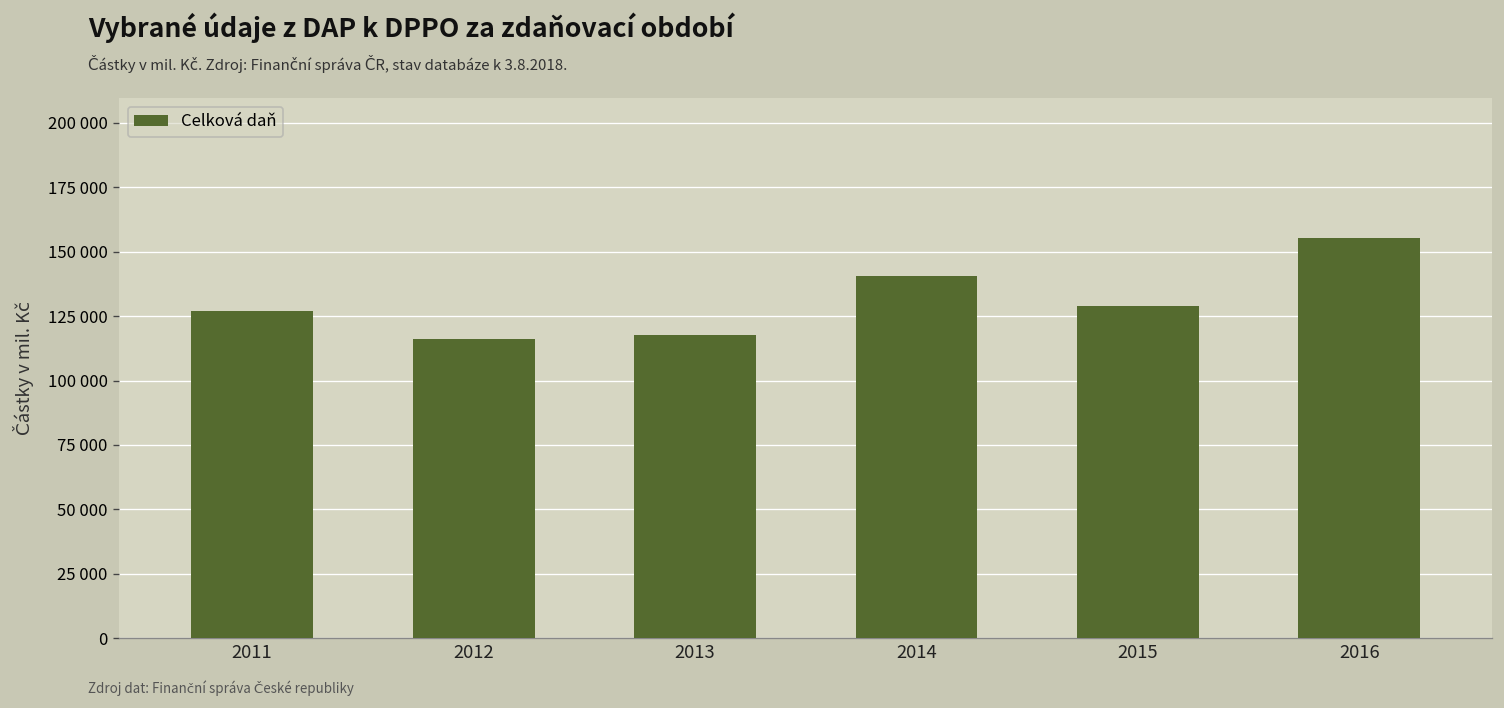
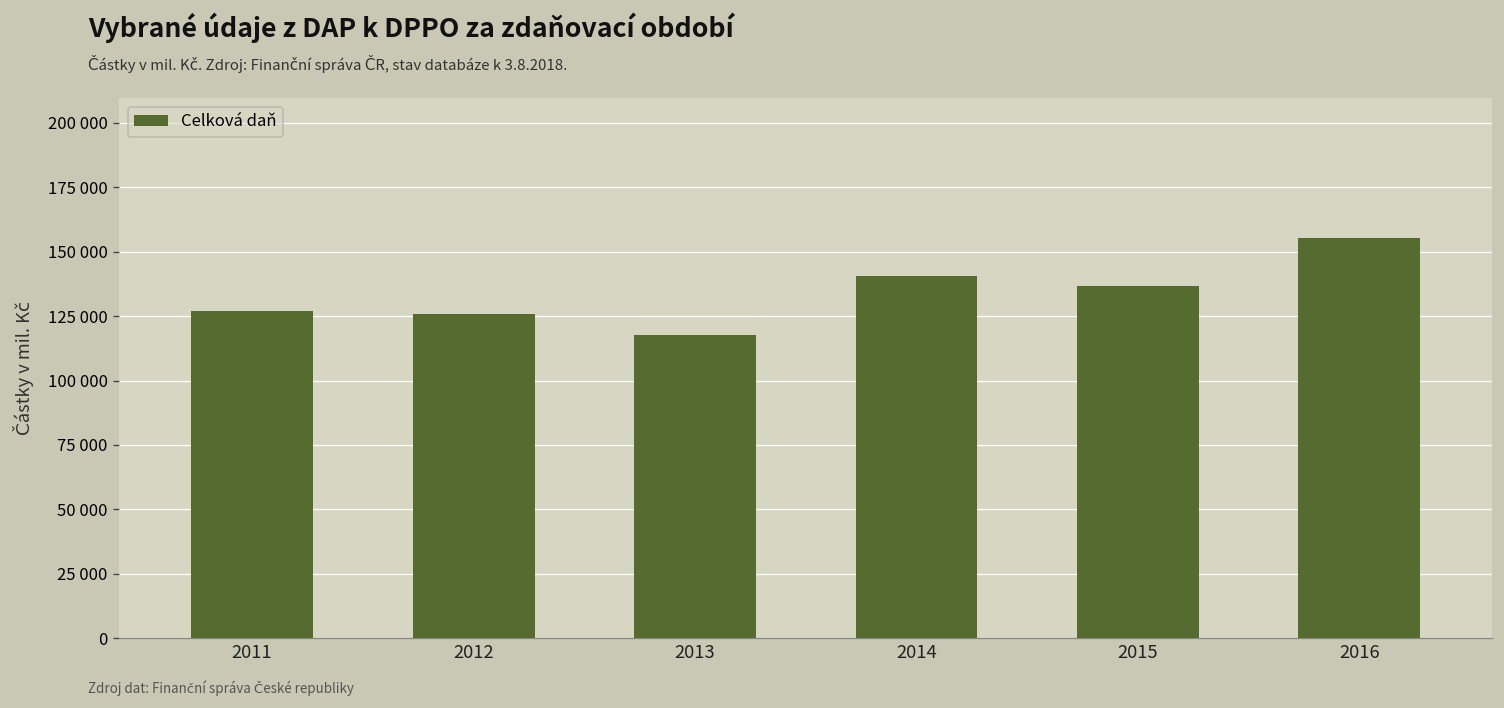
  {
    "2011": 127000,
-   "2012": 116000,
+   "2012": 126000,
    "2013": 118000,
    "2014": 141000,
-   "2015": 129000,
+   "2015": 137000,
    "2016": 155000
  }
